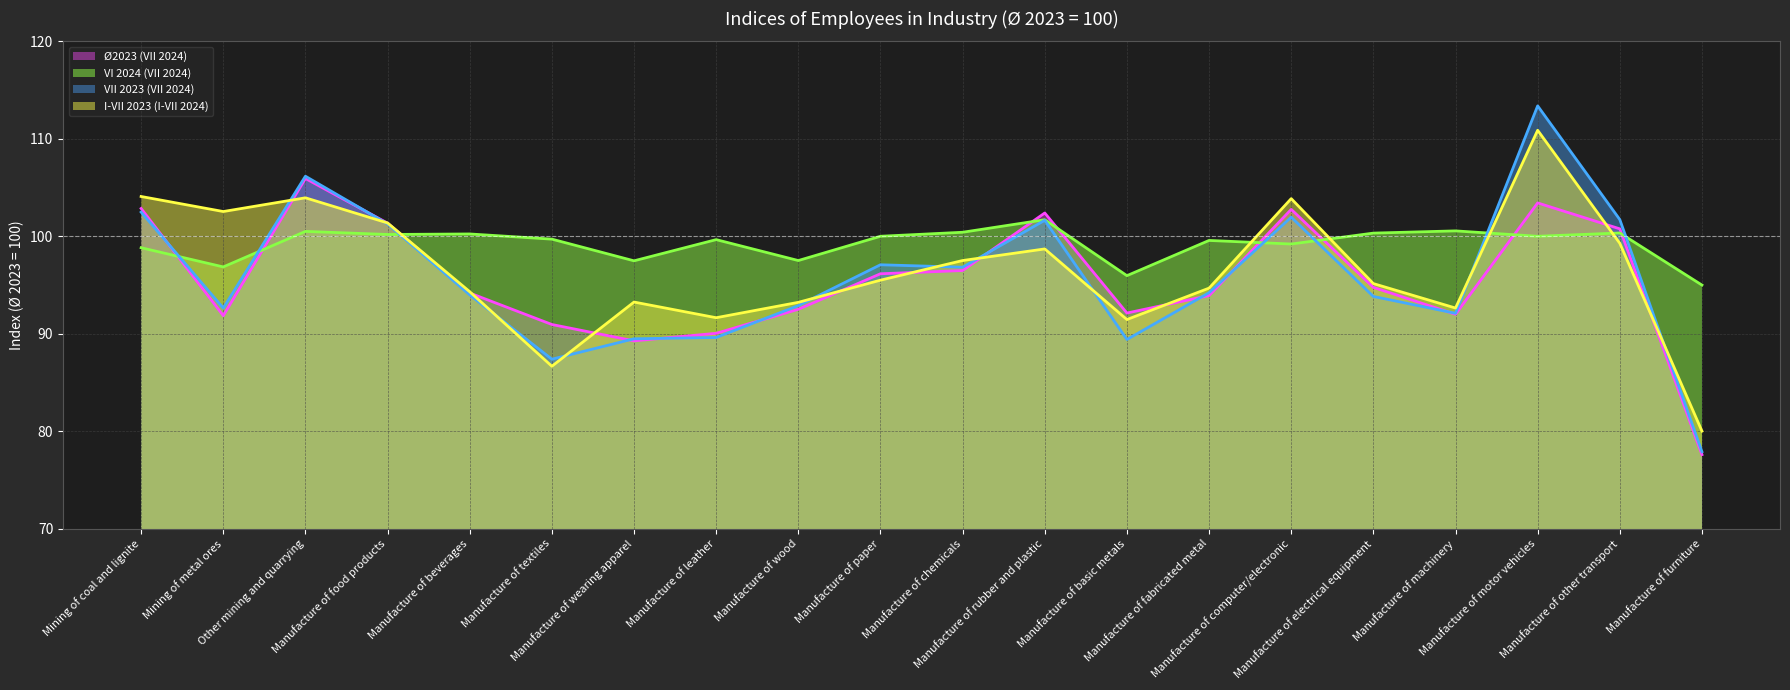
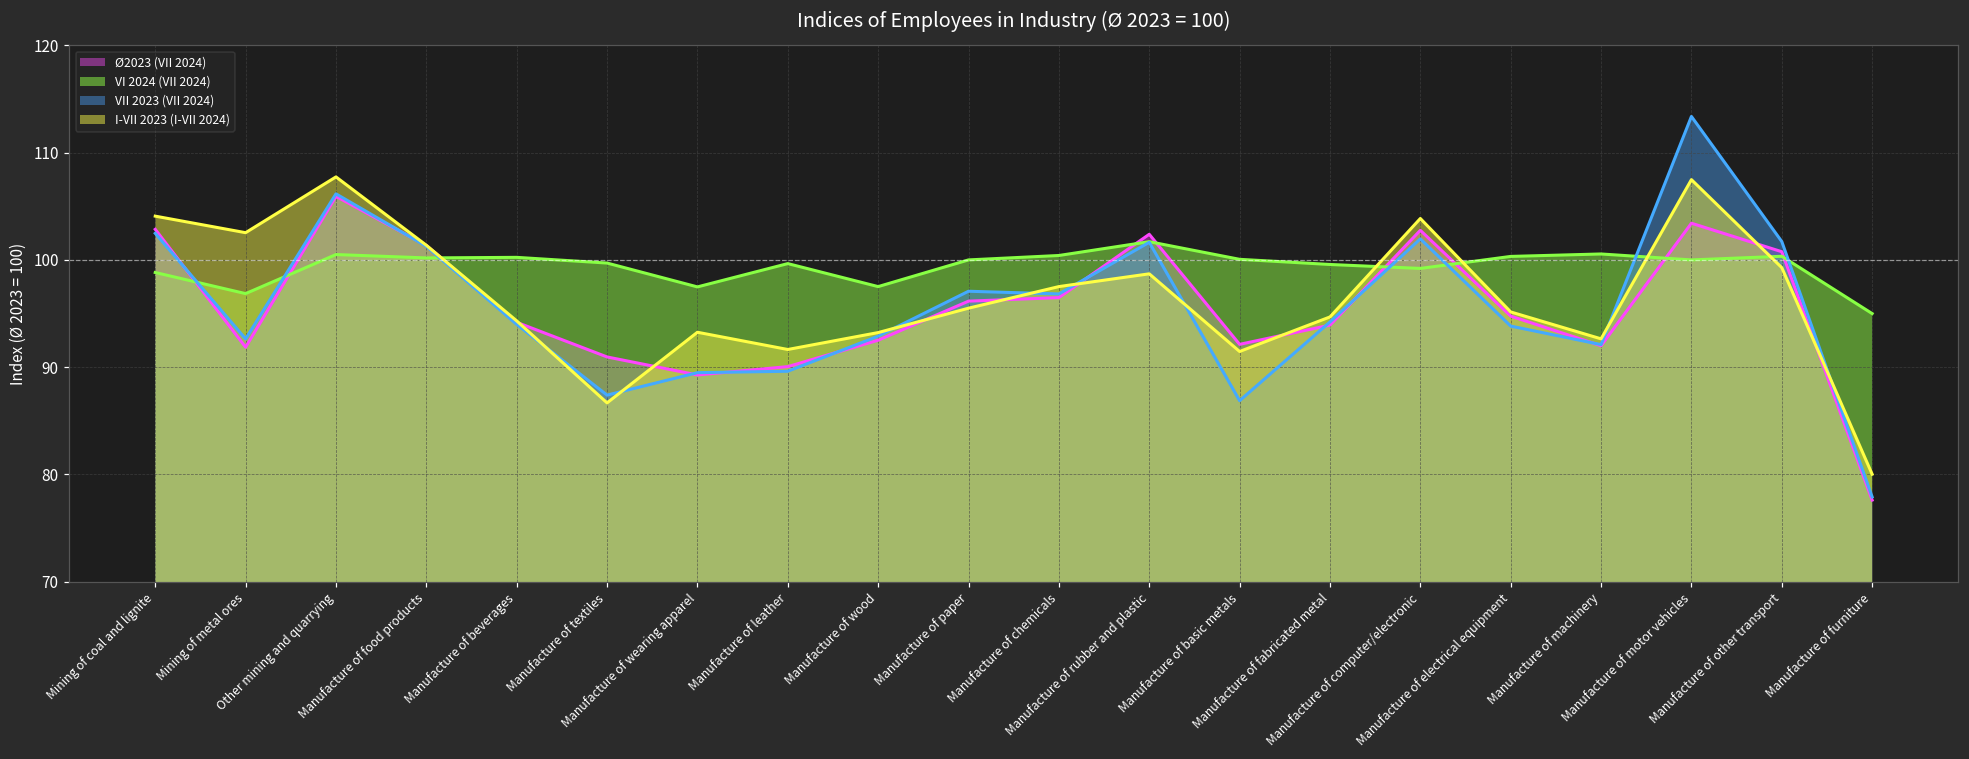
  {
    "Ø2023 (VII 2024)": {
      "Mining of coal and lignite": 103,
      "Mining of metal ores": 92,
      "Manufacture of textiles": 91,
      "Manufacture of leather": 90,
      "Manufacture of wood": 93,
      "Manufacture of paper": 96,
      "Manufacture of chemicals": 96,
      "Manufacture of rubber and plastic": 102,
      "Manufacture of basic metals": 92,
      "Manufacture of fabricated metal": 94,
      "Manufacture of computer/electronic": 103,
      "Manufacture of electrical equipment": 95,
      "Manufacture of motor vehicles": 103,
      "Manufacture of other transport": 101,
      "Manufacture of furniture": 78
    },
    "VI 2024 (VII 2024)": {
      "Mining of coal and lignite": 99,
      "Mining of metal ores": 97,
      "Other mining and quarrying": 101,
      "Manufacture of food products": 100,
      "Manufacture of beverages": 100,
      "Manufacture of textiles": 100,
      "Manufacture of wearing apparel": 97,
      "Manufacture of leather": 100,
      "Manufacture of wood": 98,
      "Manufacture of paper": 100,
      "Manufacture of chemicals": 100,
-     "Manufacture of basic metals": 96,
+     "Manufacture of basic metals": 100,
      "Manufacture of fabricated metal": 100,
      "Manufacture of computer/electronic": 99,
      "Manufacture of electrical equipment": 100,
      "Manufacture of machinery": 101,
      "Manufacture of motor vehicles": 100,
      "Manufacture of other transport": 100,
      "Manufacture of furniture": 95
    },
    "VII 2023 (VII 2024)": {
      "Mining of coal and lignite": 102,
      "Mining of metal ores": 93,
      "Manufacture of textiles": 87,
      "Manufacture of leather": 90,
      "Manufacture of wood": 93,
      "Manufacture of paper": 97,
      "Manufacture of chemicals": 97,
-     "Manufacture of basic metals": 89,
+     "Manufacture of basic metals": 87,
      "Manufacture of fabricated metal": 94,
      "Manufacture of computer/electronic": 102,
      "Manufacture of electrical equipment": 94,
      "Manufacture of motor vehicles": 113,
      "Manufacture of other transport": 102,
      "Manufacture of furniture": 78
    },
    "I-VII 2023 (I-VII 2024)": {
      "Mining of coal and lignite": 104,
      "Mining of metal ores": 103,
-     "Other mining and quarrying": 104,
+     "Other mining and quarrying": 108,
      "Manufacture of textiles": 87,
      "Manufacture of wearing apparel": 93,
      "Manufacture of leather": 92,
      "Manufacture of wood": 93,
      "Manufacture of paper": 95,
      "Manufacture of chemicals": 98,
      "Manufacture of rubber and plastic": 99,
      "Manufacture of basic metals": 91,
      "Manufacture of fabricated metal": 95,
      "Manufacture of computer/electronic": 104,
      "Manufacture of electrical equipment": 95,
      "Manufacture of machinery": 93,
-     "Manufacture of motor vehicles": 111,
+     "Manufacture of motor vehicles": 107,
      "Manufacture of other transport": 99,
      "Manufacture of furniture": 80
    }
  }
